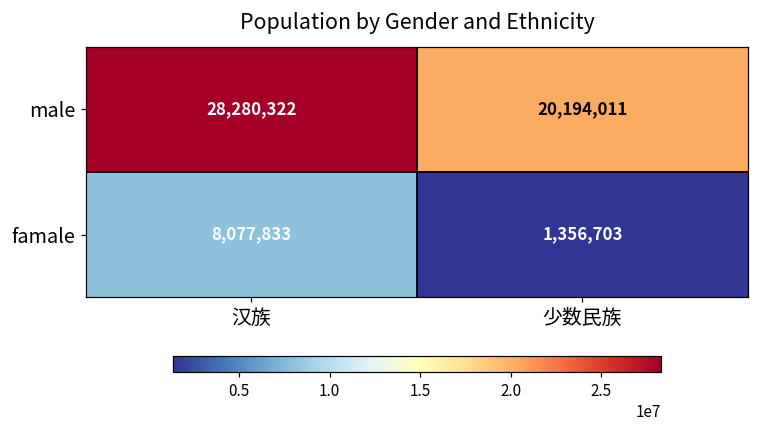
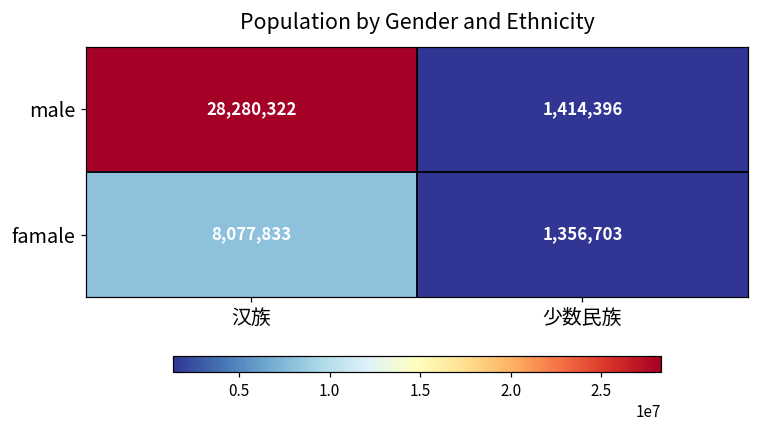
  {
    "male": {
      "汉族": "28,280,322",
-     "少数民族": "20,194,011"
+     "少数民族": "1,414,396"
    },
    "famale": {
      "汉族": "8,077,833",
      "少数民族": "1,356,703"
    }
  }
